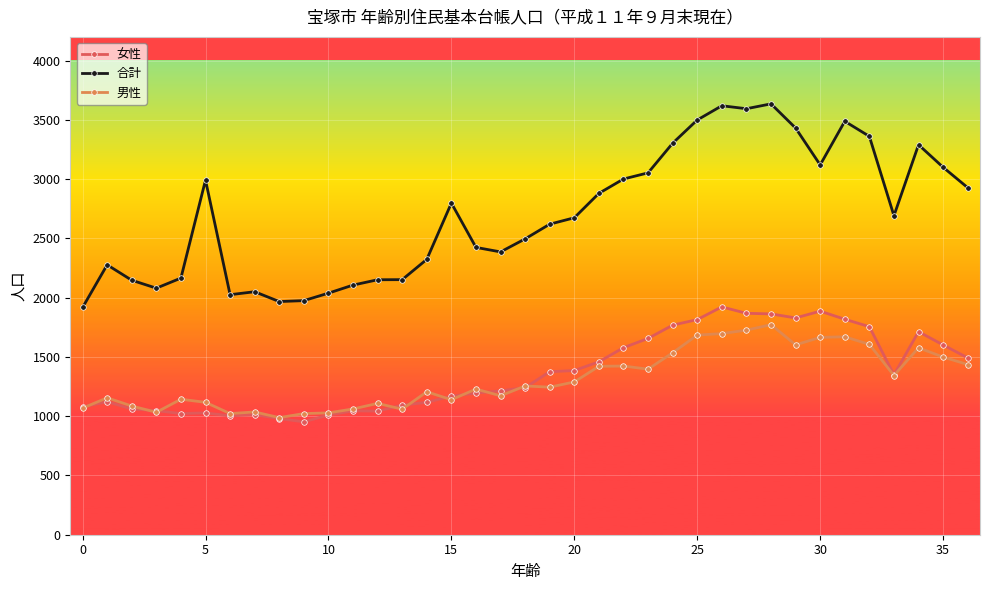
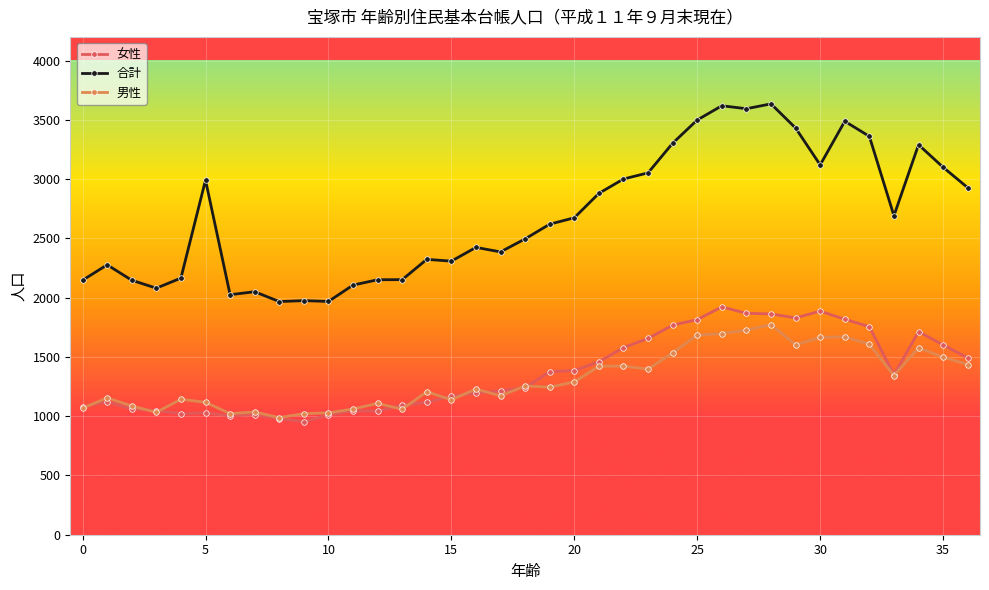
  {
    "合計": {
-     "0": 1920,
+     "0": 2150,
      "5": 2990,
-     "10": 2040,
-     "15": 2800,
+     "10": 1970,
+     "15": 2310,
      "20": 2670,
      "25": 3500,
      "30": 3120,
      "35": 3100
    }
  }
